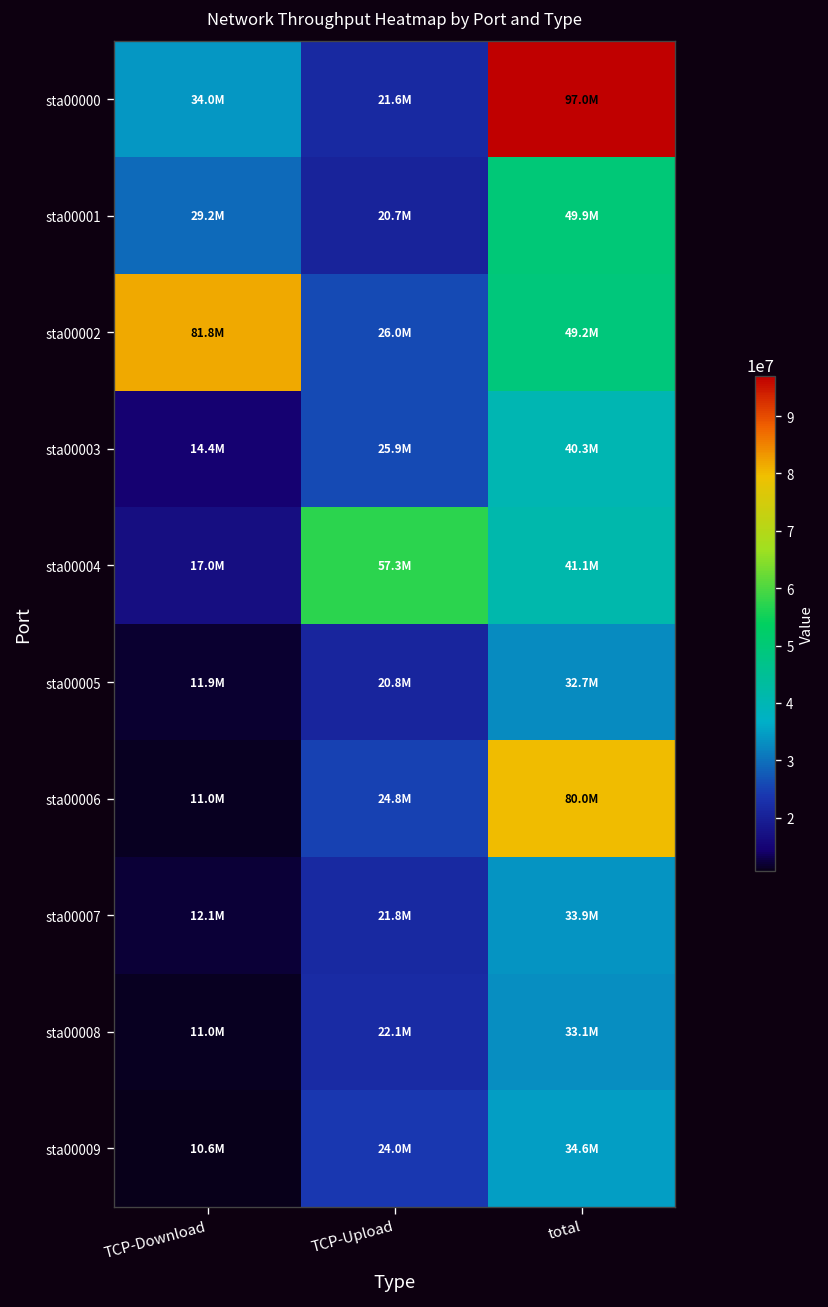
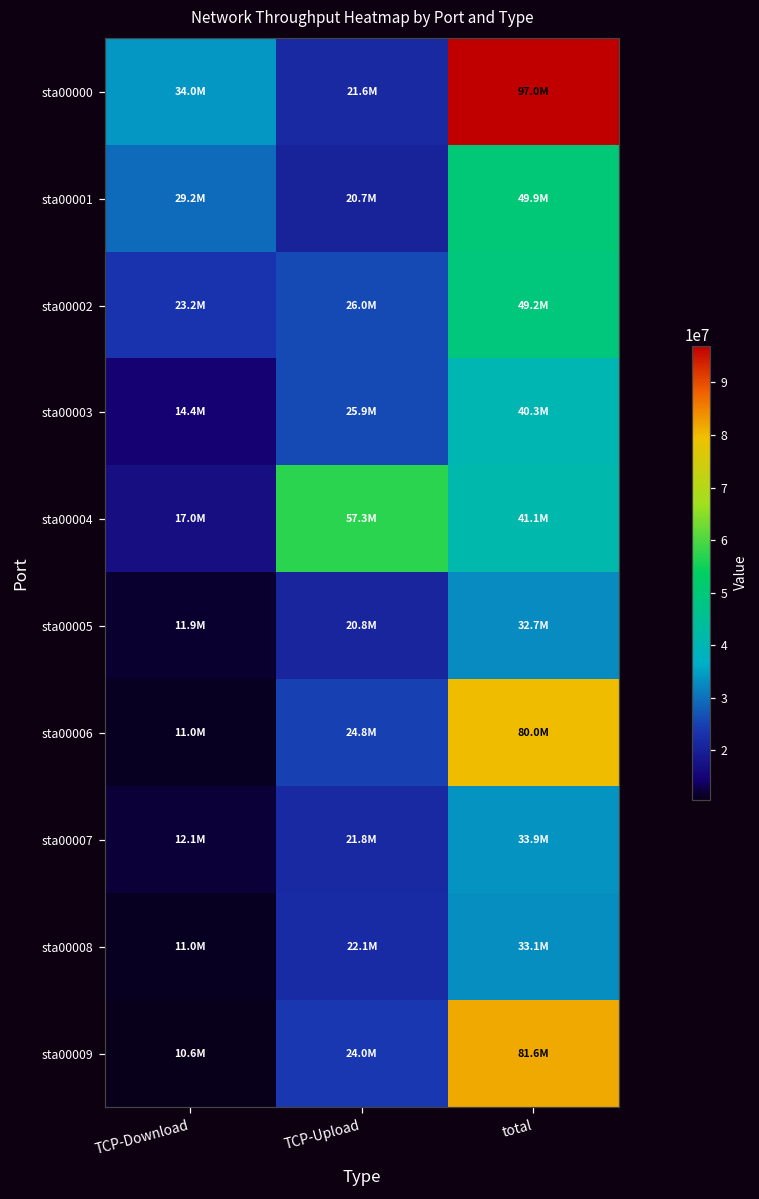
  {
    "sta00000": {
      "TCP-Download": "34.0M",
      "TCP-Upload": "21.6M",
      "total": "97.0M"
    },
    "sta00001": {
      "TCP-Download": "29.2M",
      "TCP-Upload": "20.7M",
      "total": "49.9M"
    },
    "sta00002": {
-     "TCP-Download": "81.8M",
+     "TCP-Download": "23.2M",
      "TCP-Upload": "26.0M",
      "total": "49.2M"
    },
    "sta00003": {
      "TCP-Download": "14.4M",
      "TCP-Upload": "25.9M",
      "total": "40.3M"
    },
    "sta00004": {
      "TCP-Download": "17.0M",
      "TCP-Upload": "57.3M",
      "total": "41.1M"
    },
    "sta00005": {
      "TCP-Download": "11.9M",
      "TCP-Upload": "20.8M",
      "total": "32.7M"
    },
    "sta00006": {
      "TCP-Download": "11.0M",
      "TCP-Upload": "24.8M",
      "total": "80.0M"
    },
    "sta00007": {
      "TCP-Download": "12.1M",
      "TCP-Upload": "21.8M",
      "total": "33.9M"
    },
    "sta00008": {
      "TCP-Download": "11.0M",
      "TCP-Upload": "22.1M",
      "total": "33.1M"
    },
    "sta00009": {
      "TCP-Download": "10.6M",
      "TCP-Upload": "24.0M",
-     "total": "34.6M"
+     "total": "81.6M"
    }
  }
